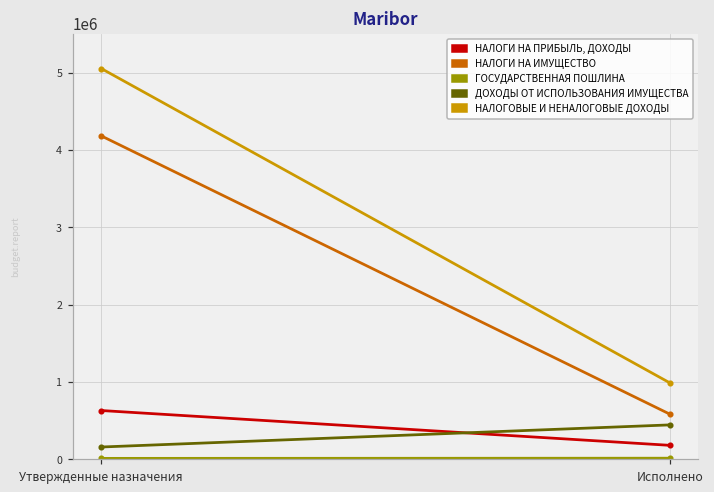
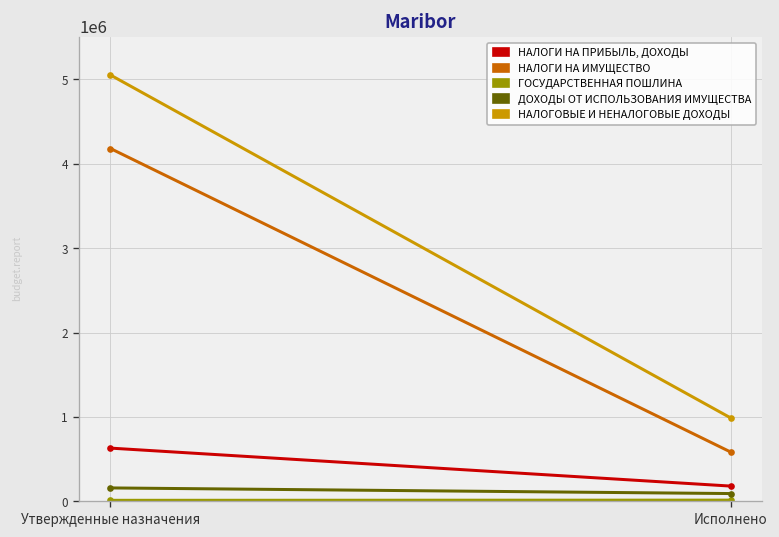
  {
    "НАЛОГИ НА ПРИБЫЛЬ, ДОХОДЫ": {
      "Утвержденные назначения": 600000,
      "Исполнено": 200000
    },
    "ДОХОДЫ ОТ ИСПОЛЬЗОВАНИЯ ИМУЩЕСТВА": {
      "Утвержденные назначения": 200000,
-     "Исполнено": 400000
+     "Исполнено": 100000
    }
  }
